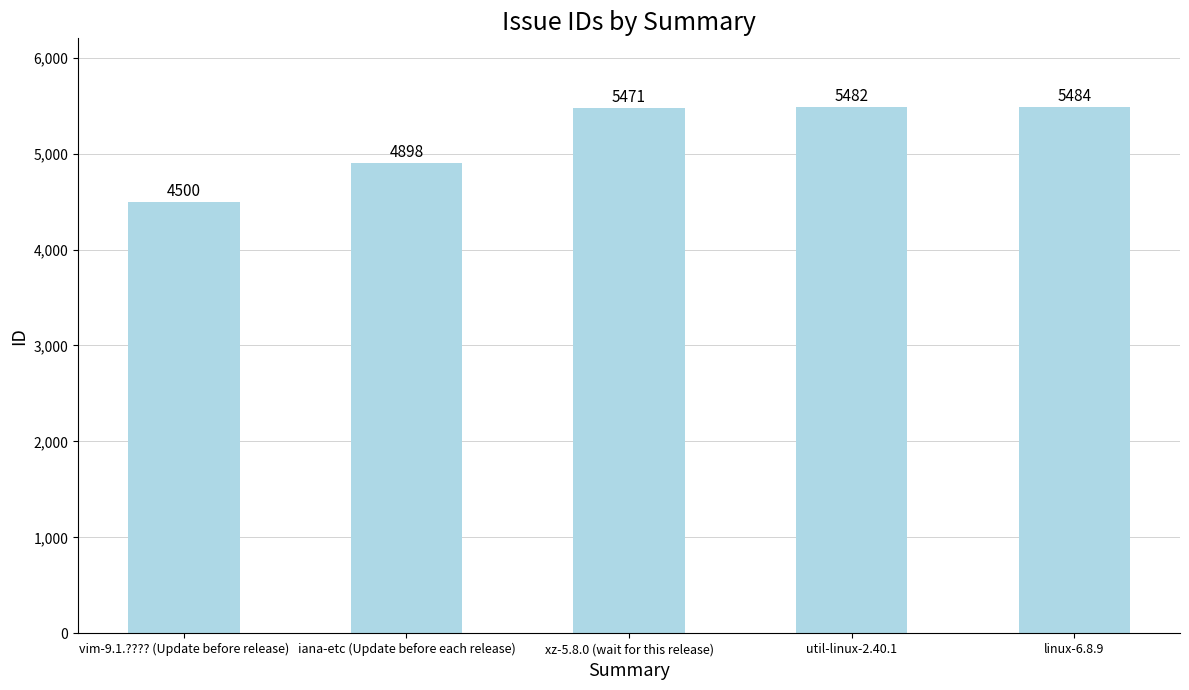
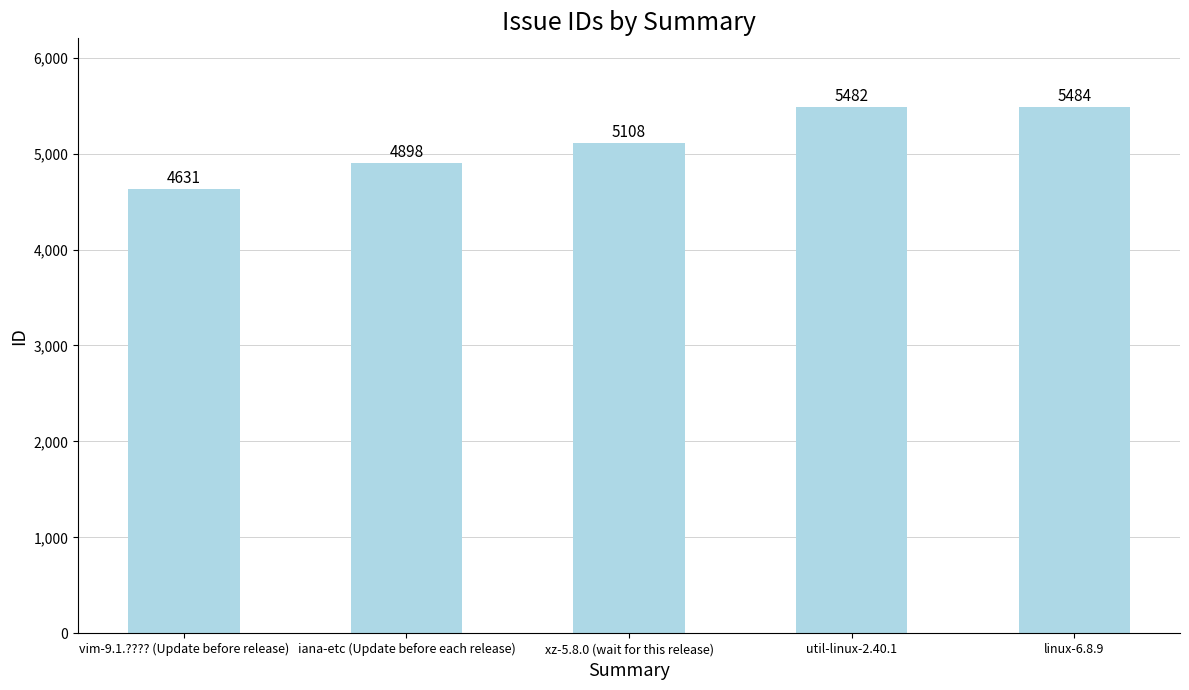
  {
-   "vim-9.1.???? (Update before release)": 4500,
+   "vim-9.1.???? (Update before release)": 4631,
    "iana-etc (Update before each release)": 4898,
-   "xz-5.8.0 (wait for this release)": 5471,
+   "xz-5.8.0 (wait for this release)": 5108,
    "util-linux-2.40.1": 5482,
    "linux-6.8.9": 5484
  }
